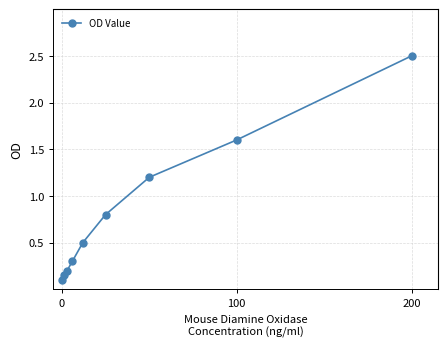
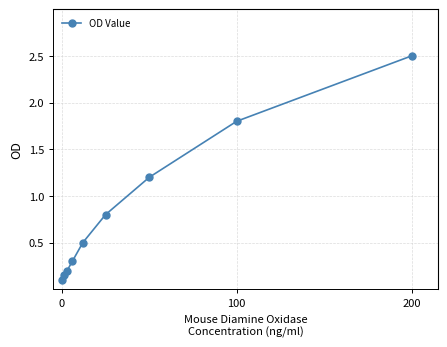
  {
    "0": 0.1,
-   "100": 1.6,
+   "100": 1.8,
    "200": 2.5
  }
